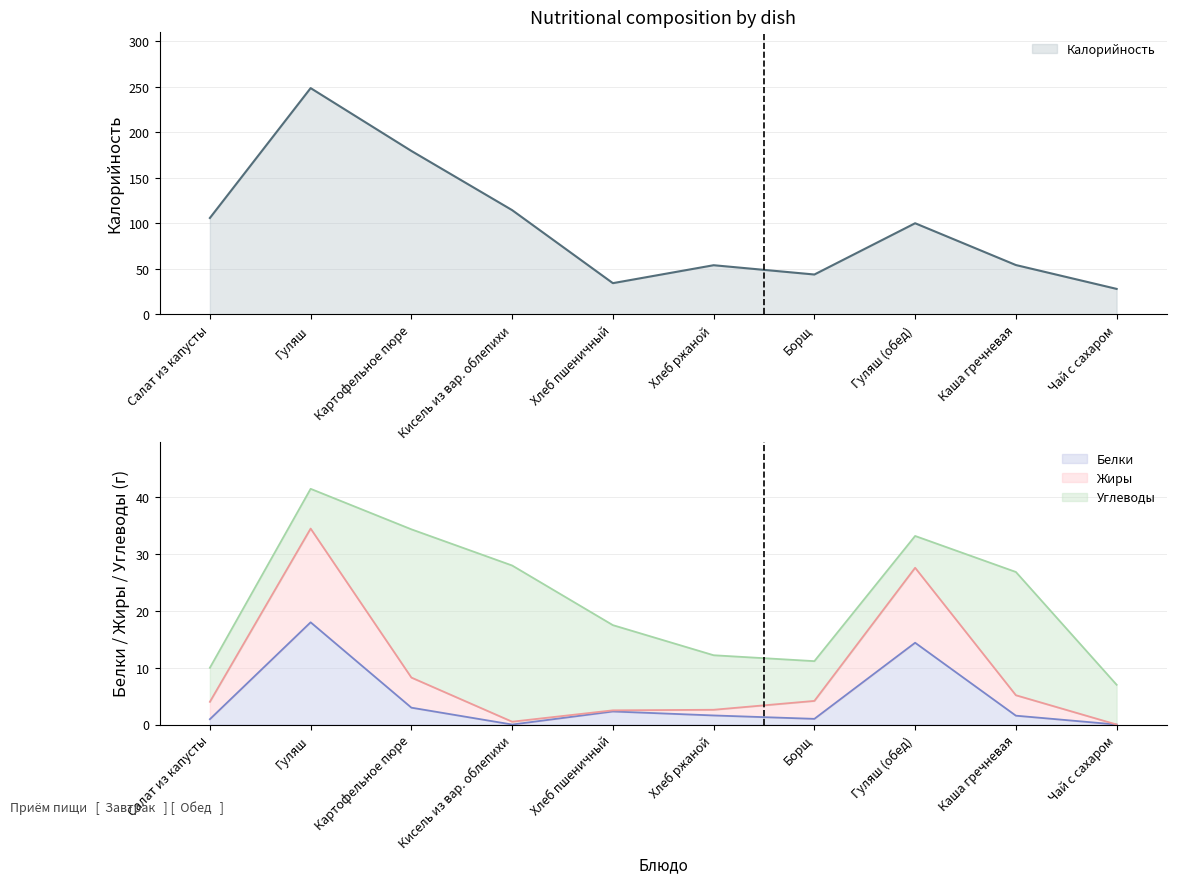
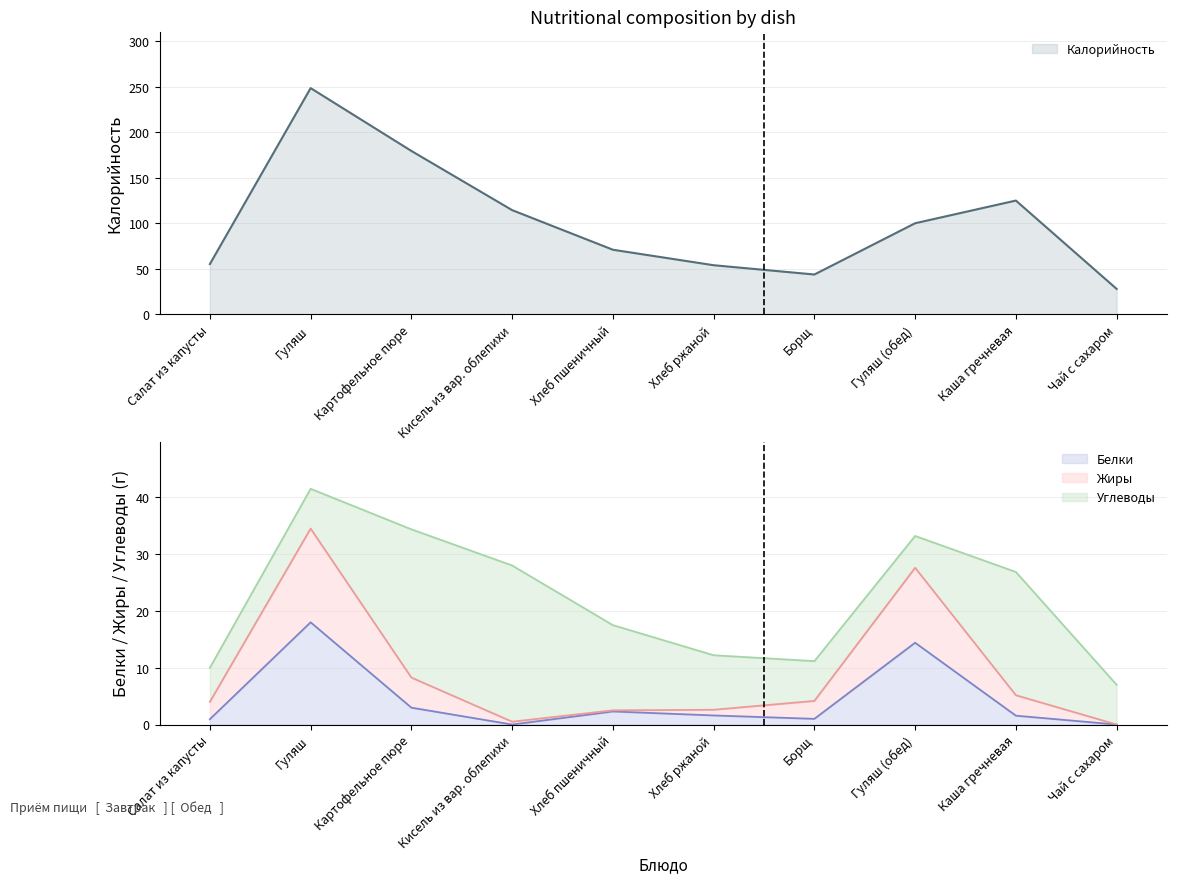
  {
    "Nutritional composition by dish": {
-     "Салат из капусты": 110,
+     "Салат из капусты": 60,
      "Гуляш": 250,
      "Картофельное пюре": 180,
      "Кисель из вар. облепихи": 110,
-     "Хлеб пшеничный": 30,
+     "Хлеб пшеничный": 70,
      "Хлеб ржаной": 50,
      "Борщ": 40,
      "Гуляш (обед)": 100,
-     "Каша гречневая": 50,
+     "Каша гречневая": 130,
      "Чай с сахаром": 30
    }
  }
